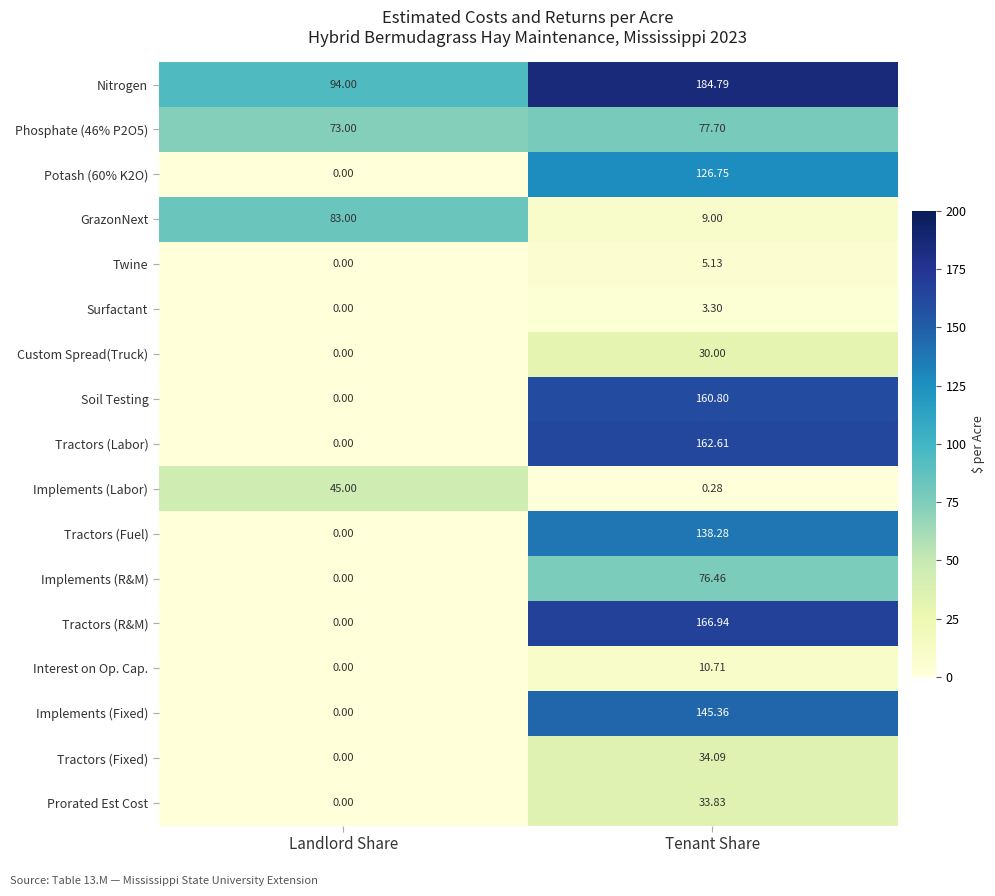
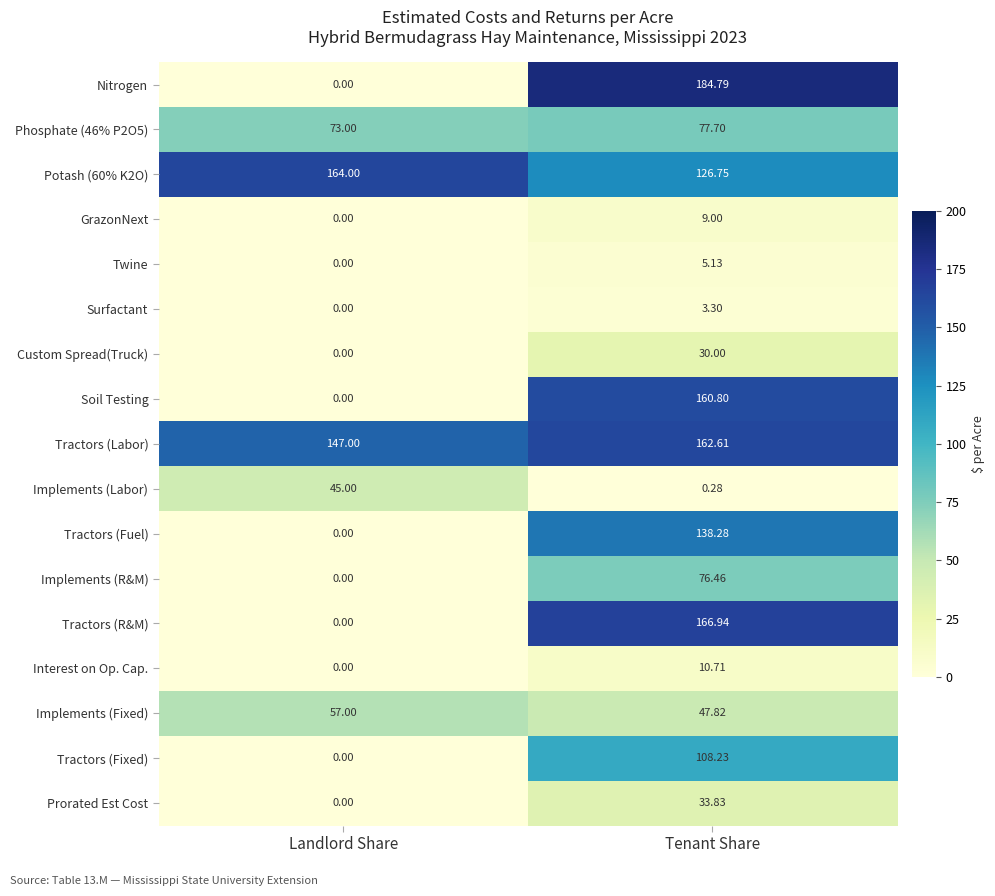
  {
    "Nitrogen": {
-     "Landlord Share": 94.00,
+     "Landlord Share": 0.00,
      "Tenant Share": 184.79
    },
    "Phosphate (46% P2O5)": {
      "Landlord Share": 73.00,
      "Tenant Share": 77.70
    },
    "Potash (60% K2O)": {
-     "Landlord Share": 0.00,
+     "Landlord Share": 164.00,
      "Tenant Share": 126.75
    },
    "GrazonNext": {
-     "Landlord Share": 83.00,
+     "Landlord Share": 0.00,
      "Tenant Share": 9.00
    },
    "Twine": {
      "Landlord Share": 0.00,
      "Tenant Share": 5.13
    },
    "Surfactant": {
      "Landlord Share": 0.00,
      "Tenant Share": 3.30
    },
    "Custom Spread(Truck)": {
      "Landlord Share": 0.00,
      "Tenant Share": 30.00
    },
    "Soil Testing": {
      "Landlord Share": 0.00,
      "Tenant Share": 160.80
    },
    "Tractors (Labor)": {
-     "Landlord Share": 0.00,
+     "Landlord Share": 147.00,
      "Tenant Share": 162.61
    },
    "Implements (Labor)": {
      "Landlord Share": 45.00,
      "Tenant Share": 0.28
    },
    "Tractors (Fuel)": {
      "Landlord Share": 0.00,
      "Tenant Share": 138.28
    },
    "Implements (R&M)": {
      "Landlord Share": 0.00,
      "Tenant Share": 76.46
    },
    "Tractors (R&M)": {
      "Landlord Share": 0.00,
      "Tenant Share": 166.94
    },
    "Interest on Op. Cap.": {
      "Landlord Share": 0.00,
      "Tenant Share": 10.71
    },
    "Implements (Fixed)": {
-     "Landlord Share": 0.00,
-     "Tenant Share": 145.36
+     "Landlord Share": 57.00,
+     "Tenant Share": 47.82
    },
    "Tractors (Fixed)": {
      "Landlord Share": 0.00,
-     "Tenant Share": 34.09
+     "Tenant Share": 108.23
    },
    "Prorated Est Cost": {
      "Landlord Share": 0.00,
      "Tenant Share": 33.83
    }
  }
